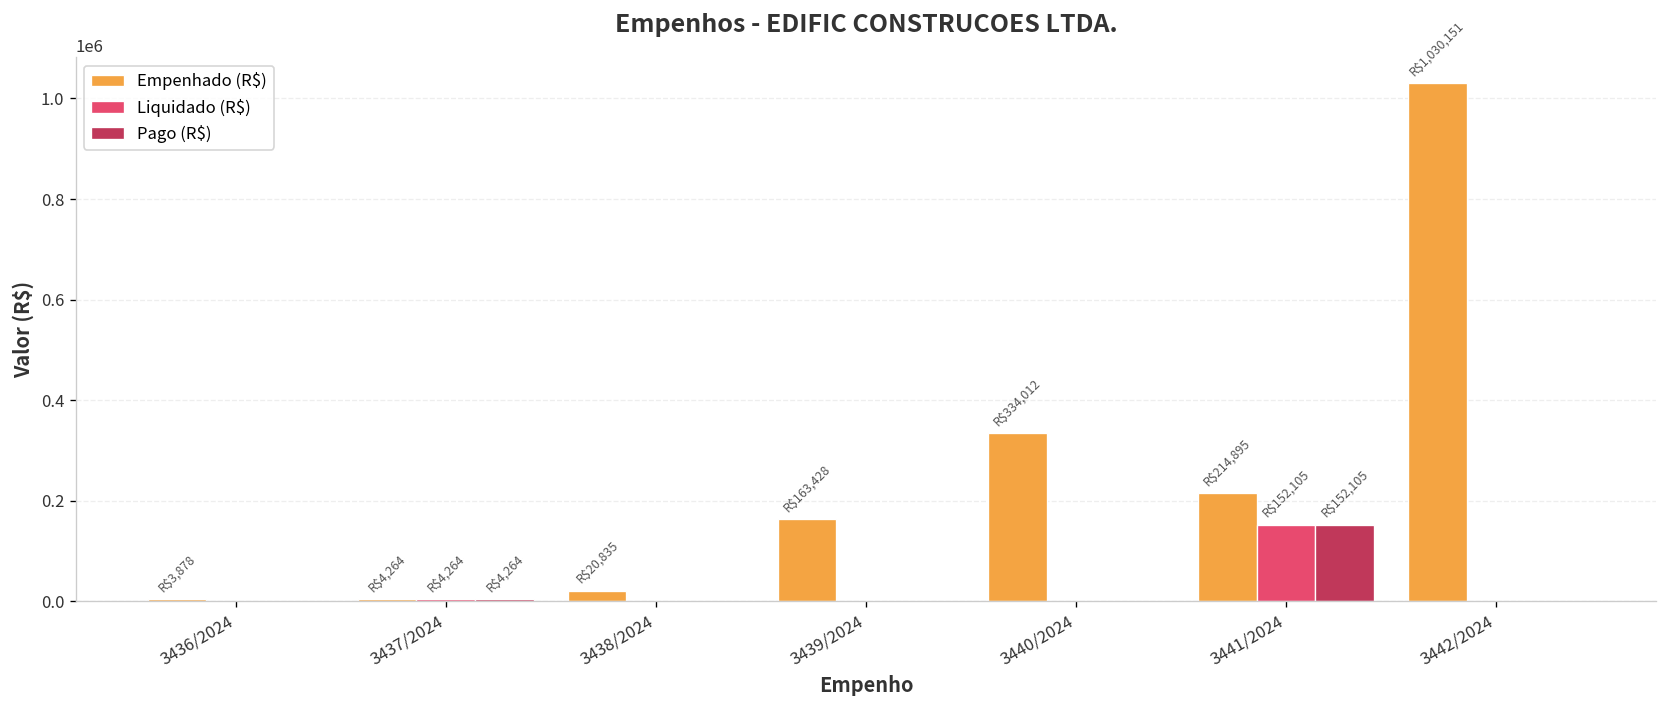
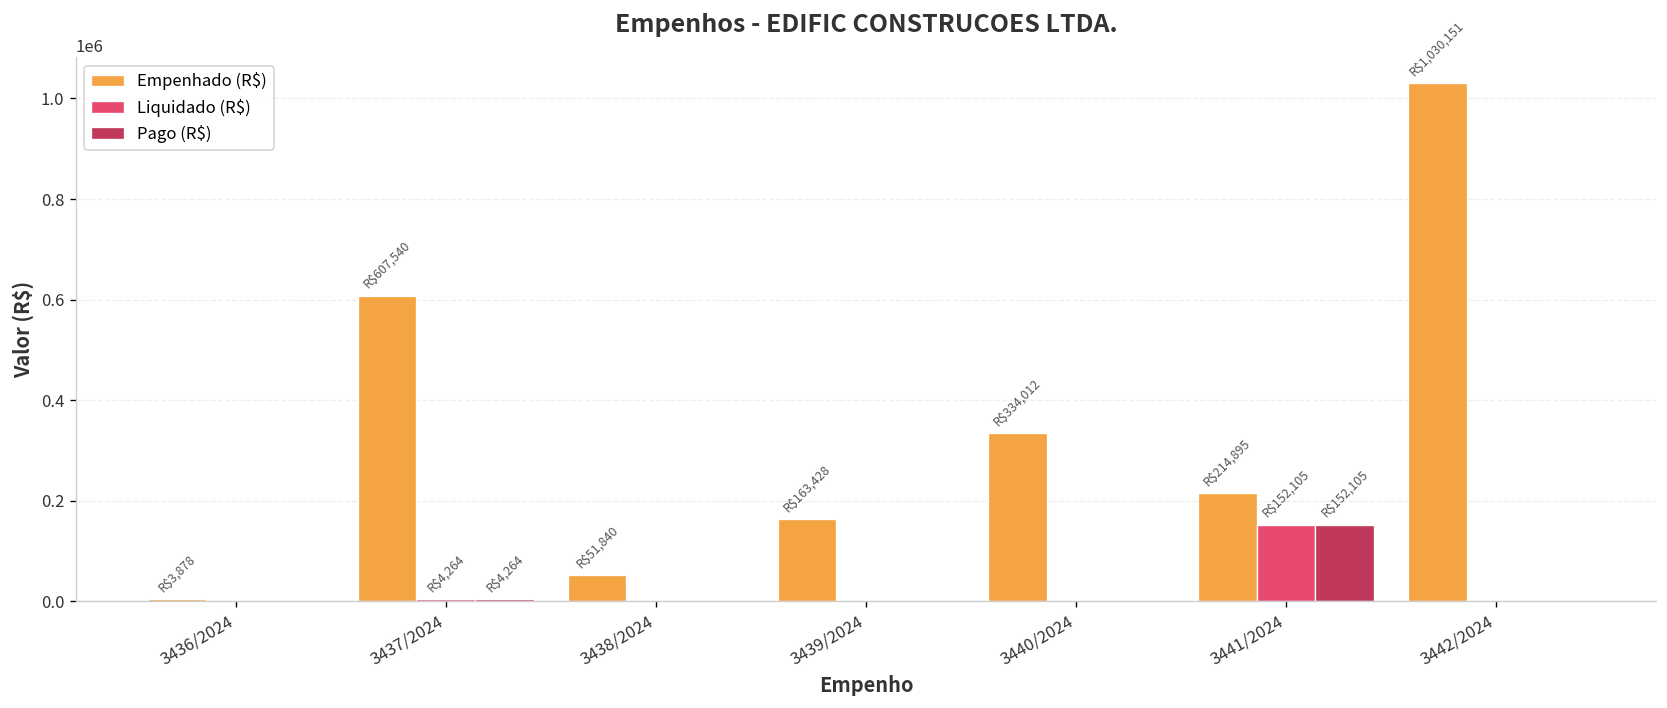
  {
    "Empenhado (R$)": {
      "3436/2024": "$3,878",
-     "3437/2024": "$4,264",
-     "3438/2024": "$20,835",
+     "3437/2024": "$607,540",
+     "3438/2024": "$51,840",
      "3439/2024": "$163,428",
      "3440/2024": "$334,012",
      "3441/2024": "$214,895",
      "3442/2024": "$1,030,151"
    }
  }
